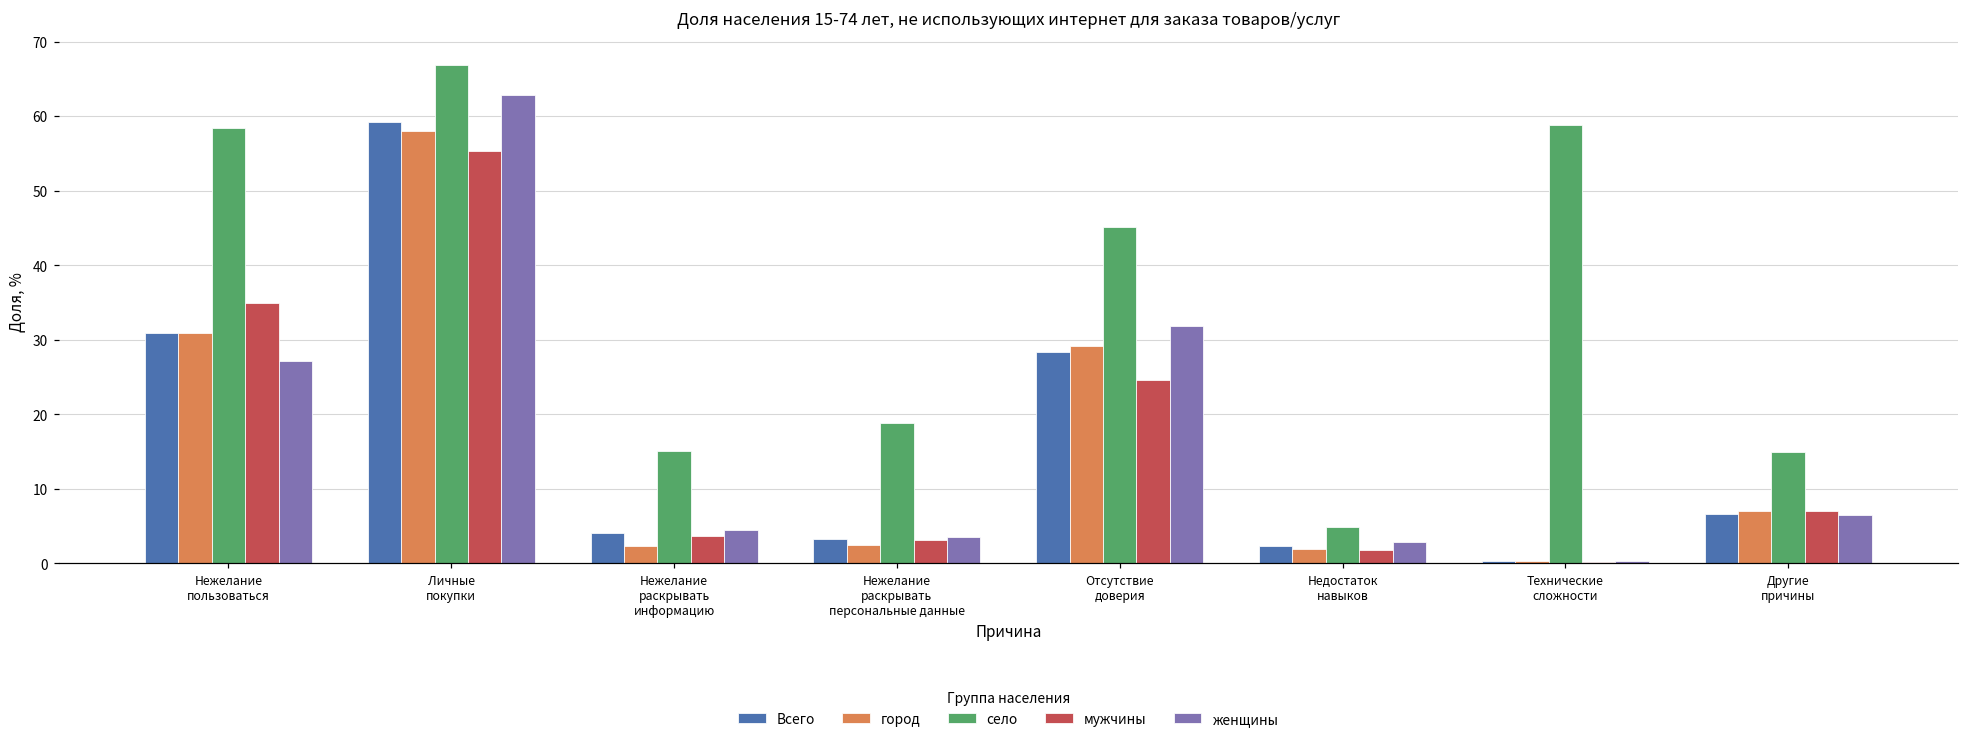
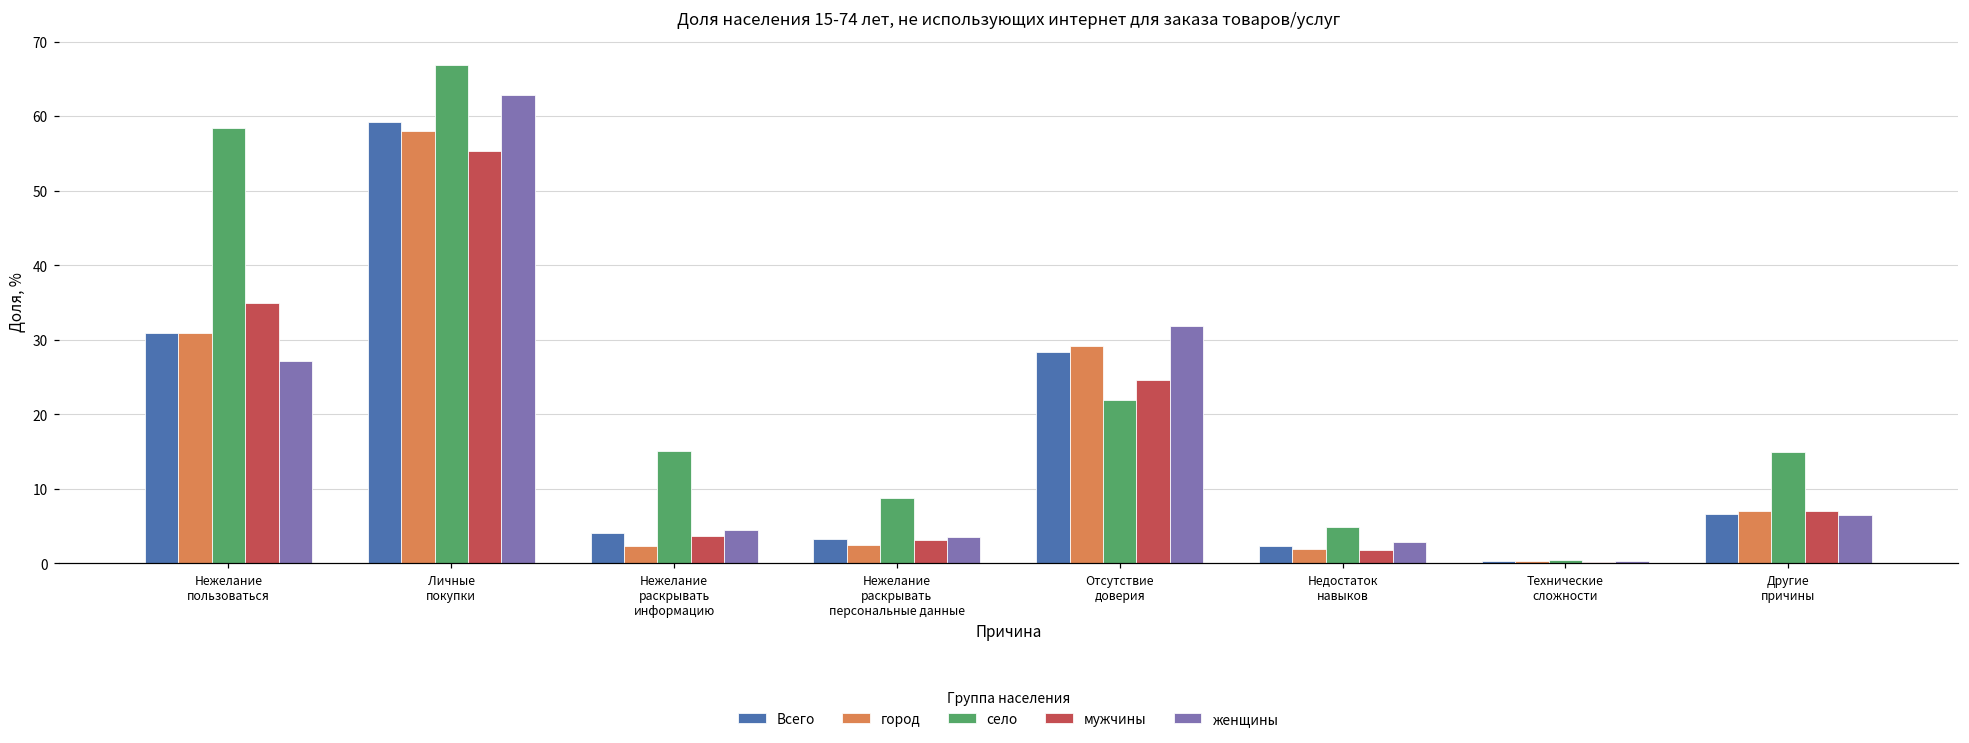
  {
    "село": {
      "Нежелание пользоваться": 58,
      "Личные покупки": 67,
      "Нежелание раскрывать информацию": 15,
-     "Нежелание раскрывать персональные данные": 19,
-     "Отсутствие доверия": 45,
+     "Нежелание раскрывать персональные данные": 9,
+     "Отсутствие доверия": 22,
      "Недостаток навыков": 5,
-     "Технические сложности": 59,
+     "Технические сложности": 0,
      "Другие причины": 15
    }
  }
